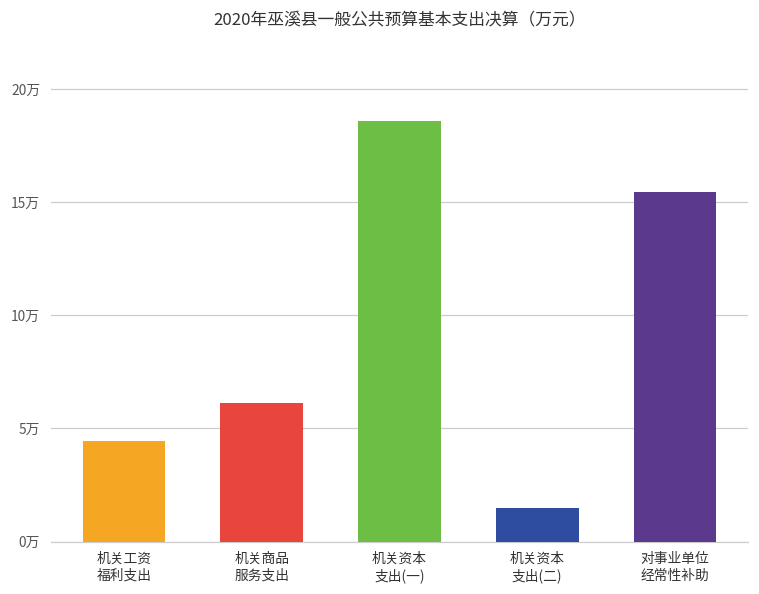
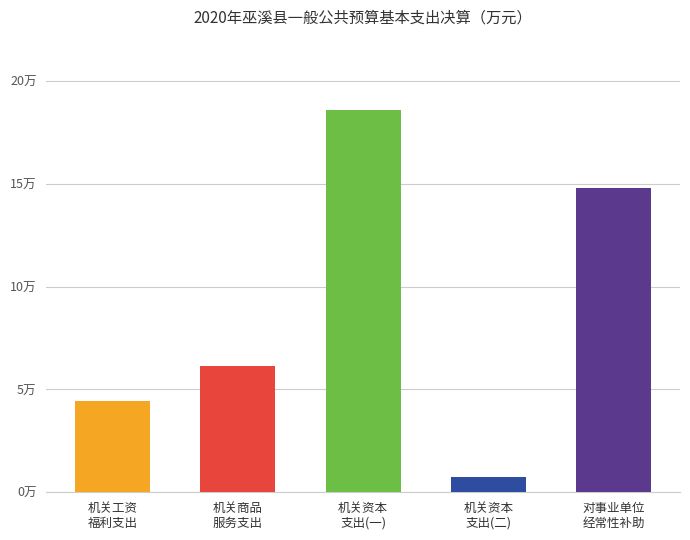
  {
    "机关工资 福利支出": "4.4万",
    "机关商品 服务支出": "6.1万",
    "机关资本 支出(一)": "18.6万",
-   "机关资本 支出(二)": "1.5万",
-   "对事业单位 经常性补助": "15.4万"
+   "机关资本 支出(二)": "0.7万",
+   "对事业单位 经常性补助": "14.8万"
  }
